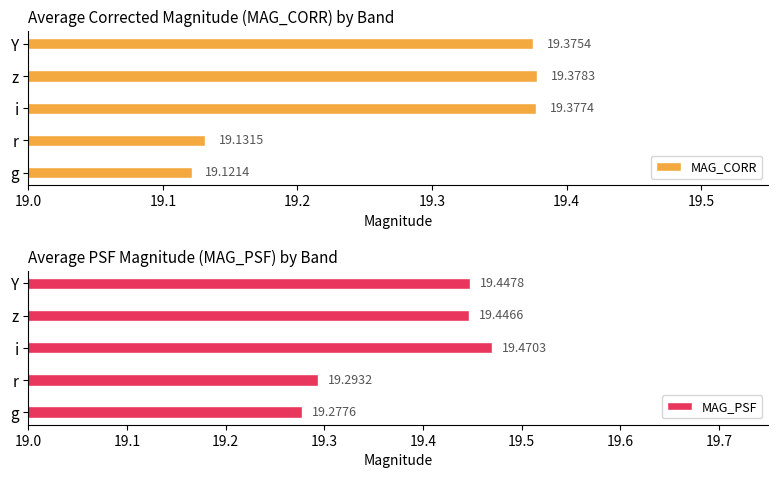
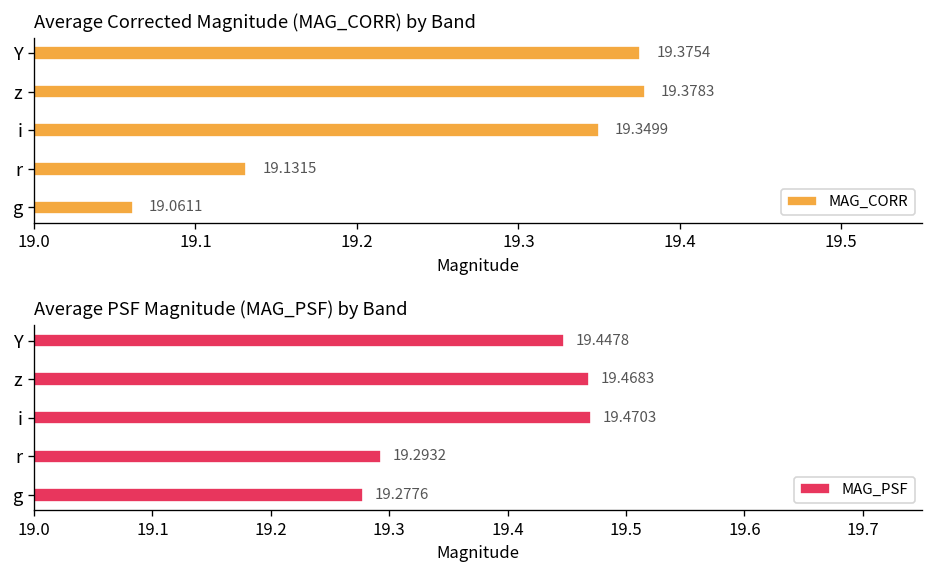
  {
    "Average Corrected Magnitude (MAG_CORR) by Band": {
      "Y": 19.3754,
      "z": 19.3783,
-     "i": 19.3774,
+     "i": 19.3499,
      "r": 19.1315,
-     "g": 19.1214
+     "g": 19.0611
    },
    "Average PSF Magnitude (MAG_PSF) by Band": {
      "Y": 19.4478,
-     "z": 19.4466,
+     "z": 19.4683,
      "i": 19.4703,
      "r": 19.2932,
      "g": 19.2776
    }
  }
